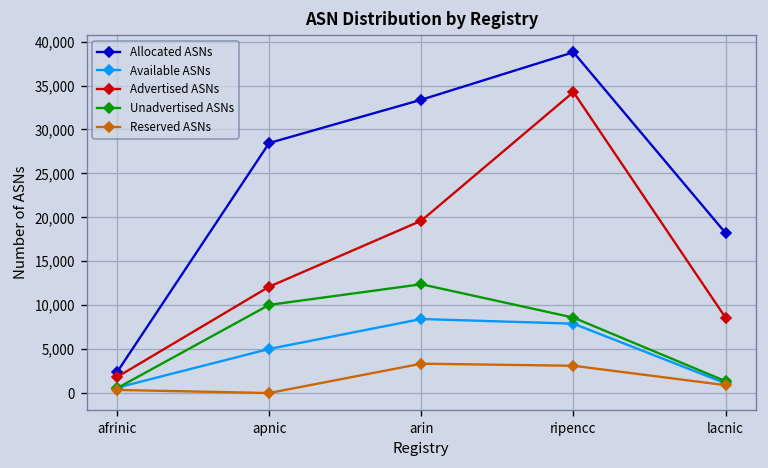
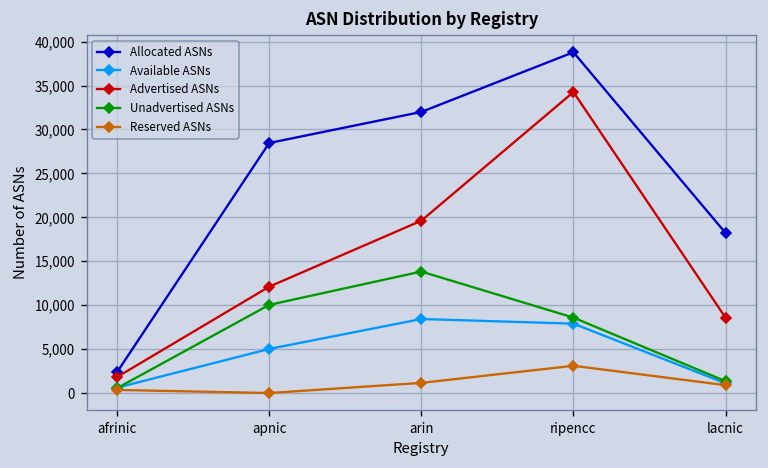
  {
    "Allocated ASNs": {
      "afrinic": "2,000",
      "apnic": "28,000",
-     "arin": "33,000",
+     "arin": "32,000",
      "ripencc": "39,000",
      "lacnic": "18,000"
    },
    "Available ASNs": {
      "apnic": "5,000",
      "arin": "8,000",
      "ripencc": "8,000"
    },
    "Advertised ASNs": {
      "afrinic": "2,000",
      "apnic": "12,000",
      "arin": "20,000",
      "ripencc": "34,000",
      "lacnic": "9,000"
    },
    "Unadvertised ASNs": {
      "apnic": "10,000",
-     "arin": "12,000",
+     "arin": "14,000",
      "ripencc": "9,000"
    },
    "Reserved ASNs": {
      "apnic": "0",
-     "arin": "3,000",
+     "arin": "1,000",
      "ripencc": "3,000"
    }
  }
